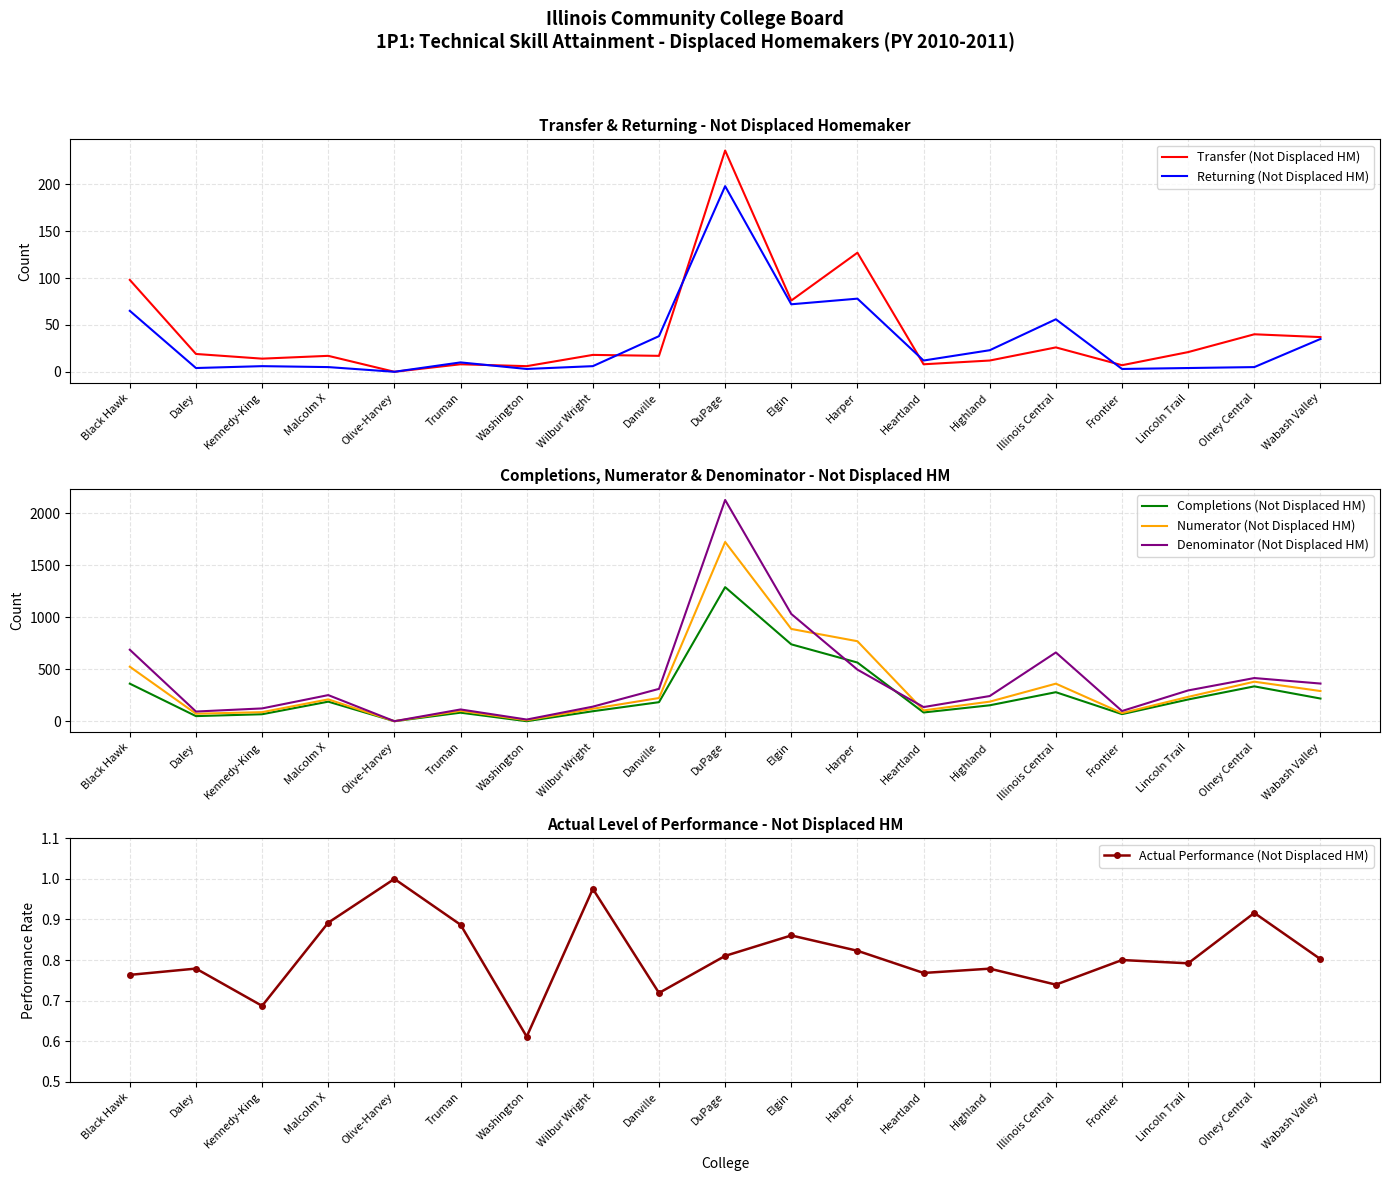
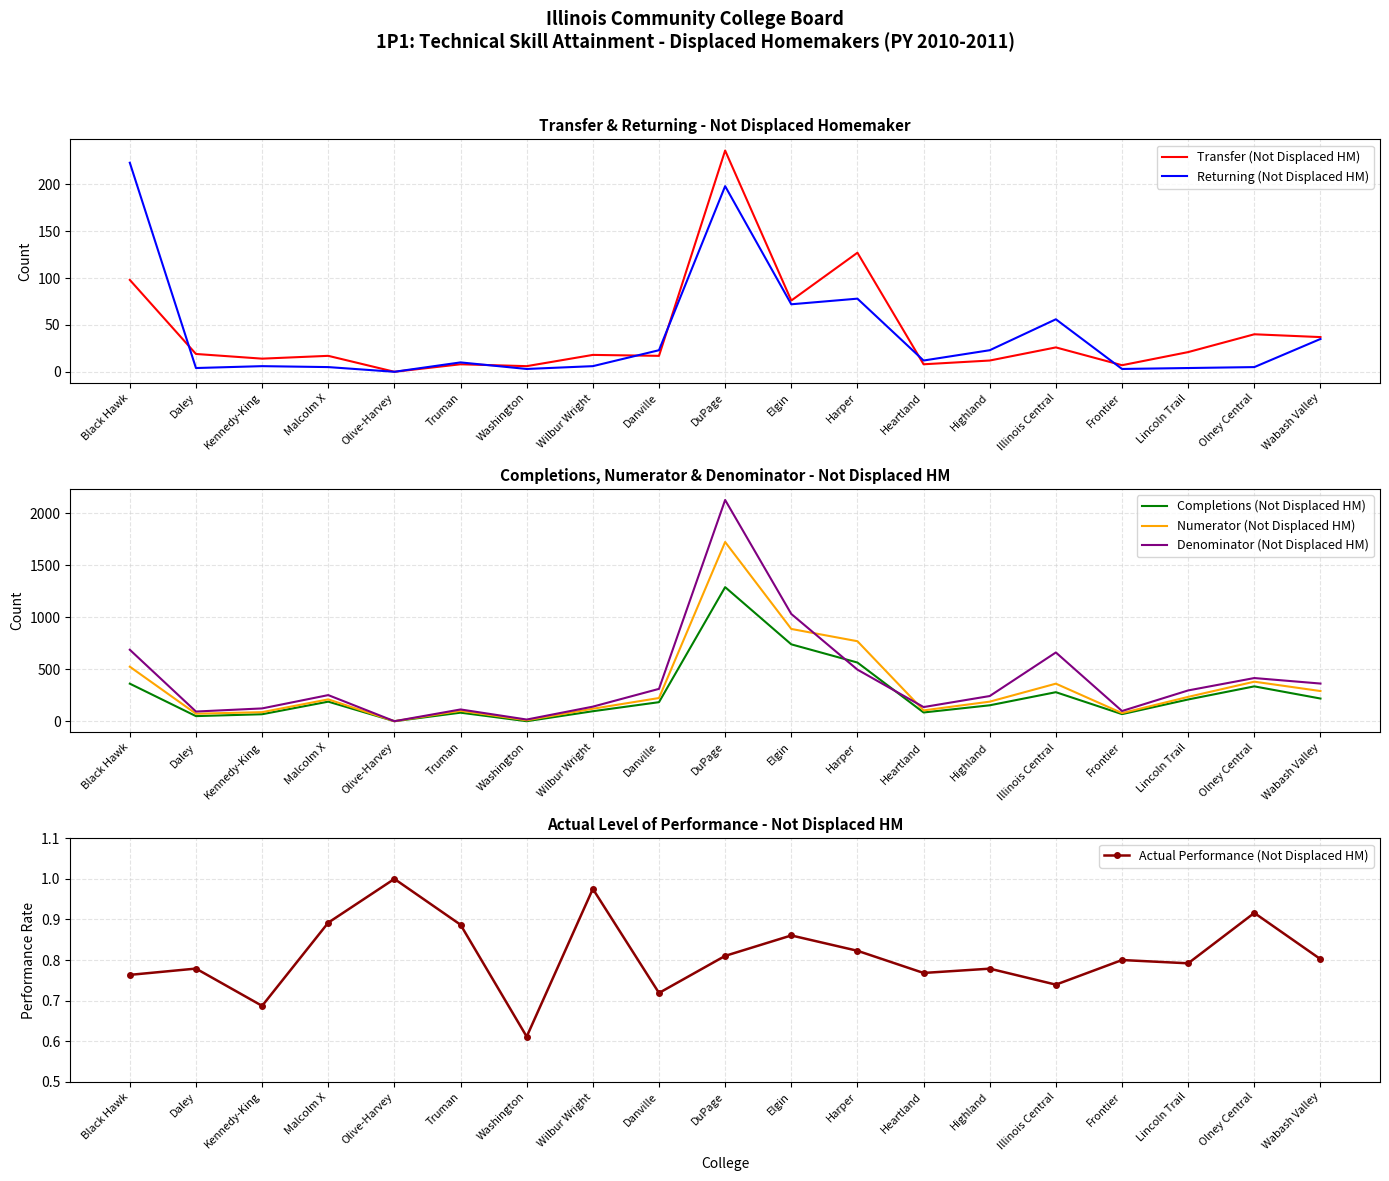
  {
    "Transfer & Returning - Not Displaced Homemaker": {
      "Transfer (Not Displaced HM)": {
        "Black Hawk": 100,
        "Daley": 20,
        "Kennedy-King": 10,
        "Malcolm X": 20,
        "Washington": 10,
        "Wilbur Wright": 20,
        "Danville": 20,
        "DuPage": 240,
        "Elgin": 80,
        "Harper": 130,
        "Heartland": 10,
        "Highland": 10,
        "Illinois Central": 30,
        "Frontier": 10,
        "Lincoln Trail": 20,
        "Olney Central": 40
      },
      "Returning (Not Displaced HM)": {
-       "Black Hawk": 70,
+       "Black Hawk": 220,
        "Daley": 0,
        "Kennedy-King": 10,
        "Malcolm X": 10,
        "Washington": 0,
        "Wilbur Wright": 10,
-       "Danville": 40,
+       "Danville": 20,
        "DuPage": 200,
        "Elgin": 70,
        "Harper": 80,
        "Heartland": 10,
        "Highland": 20,
        "Illinois Central": 60,
        "Frontier": 0,
        "Lincoln Trail": 0,
        "Olney Central": 10
      }
    },
    "Completions, Numerator & Denominator - Not Displaced HM": {
      "Completions (Not Displaced HM)": {
        "Black Hawk": 360,
        "Danville": 190,
        "DuPage": 1290,
        "Elgin": 740,
        "Harper": 570,
        "Highland": 160,
        "Illinois Central": 280,
        "Lincoln Trail": 210,
        "Olney Central": 340,
        "Wabash Valley": 220
      },
      "Numerator (Not Displaced HM)": {
        "Black Hawk": 530,
        "Danville": 230,
        "DuPage": 1730,
        "Elgin": 890,
        "Harper": 770,
        "Highland": 190,
        "Illinois Central": 360,
        "Lincoln Trail": 240,
        "Olney Central": 380,
        "Wabash Valley": 290
      },
      "Denominator (Not Displaced HM)": {
        "Black Hawk": 690,
        "Kennedy-King": 130,
        "Malcolm X": 250,
        "Danville": 310,
        "DuPage": 2130,
        "Elgin": 1030,
        "Harper": 500,
        "Heartland": 140,
        "Highland": 240,
        "Illinois Central": 660,
        "Lincoln Trail": 300,
        "Olney Central": 420,
        "Wabash Valley": 360
      }
    },
    "Actual Level of Performance - Not Displaced HM": {
      "Black Hawk": 0.76,
      "Daley": 0.78,
      "Kennedy-King": 0.69,
      "Malcolm X": 0.89,
      "Olive-Harvey": 1.00,
      "Truman": 0.89,
      "Washington": 0.61,
      "Wilbur Wright": 0.98,
      "Danville": 0.72,
      "DuPage": 0.81,
      "Elgin": 0.86,
      "Harper": 0.82,
      "Heartland": 0.77,
      "Highland": 0.78,
      "Illinois Central": 0.74,
      "Frontier": 0.80,
      "Lincoln Trail": 0.79,
      "Olney Central": 0.92,
      "Wabash Valley": 0.80
    }
  }
